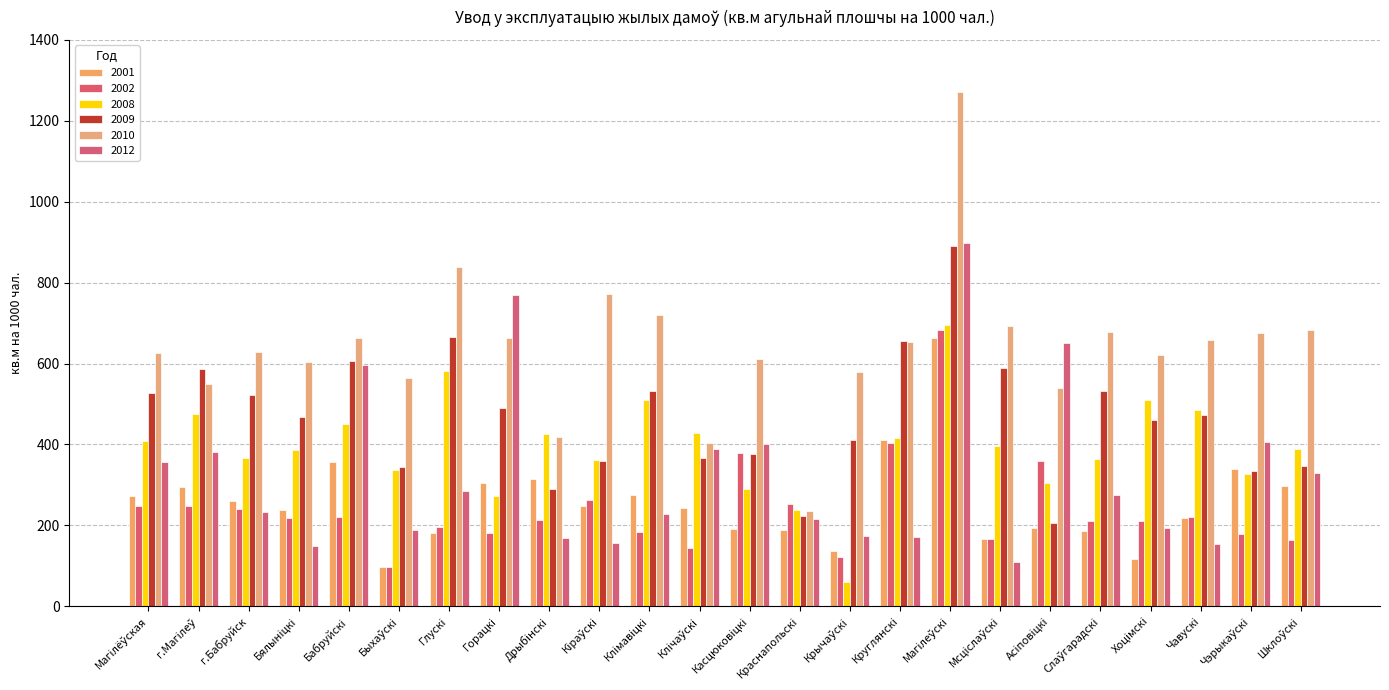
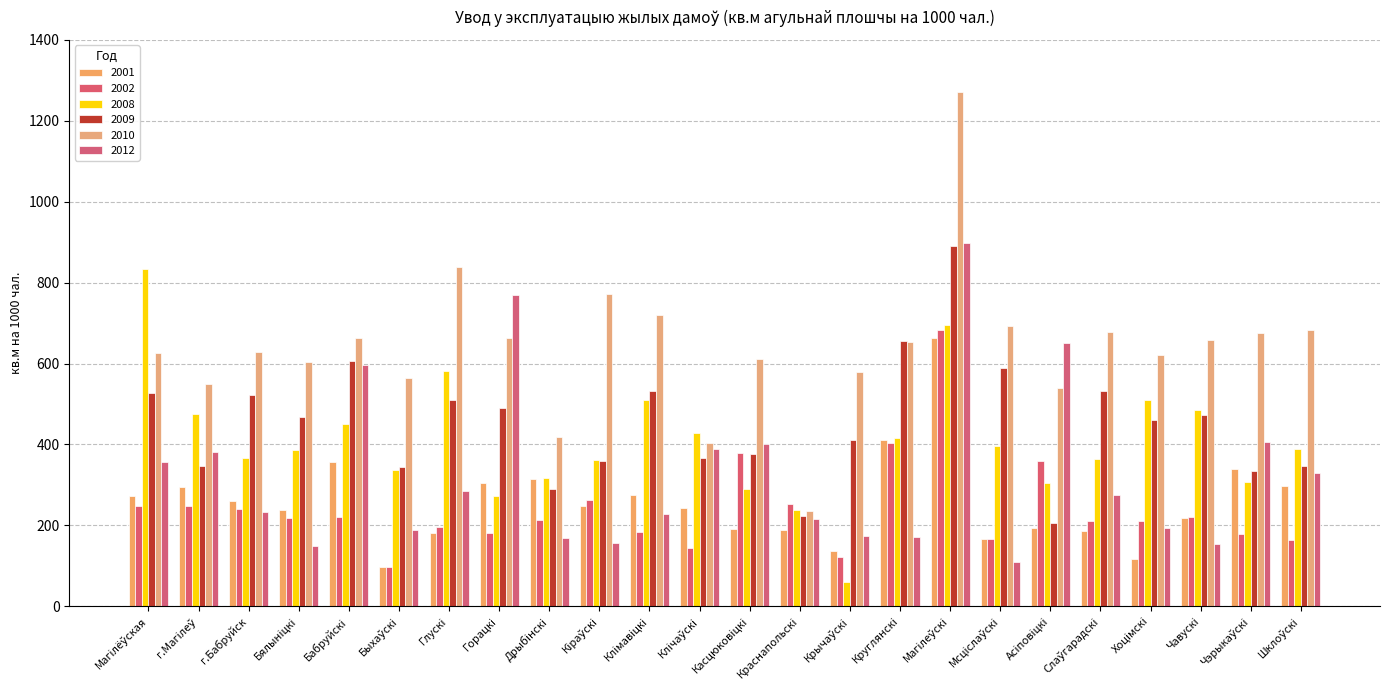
  {
    "2008": {
-     "Магiлёўская": 410,
+     "Магiлёўская": 830,
      "г.Магiлеў": 480,
      "г.Бабруйск": 370,
      "Бялыніцкі": 390,
      "Бабруйскі": 450,
      "Быхаўскі": 340,
      "Глускі": 580,
      "Горацкі": 270,
-     "Дрыбінскі": 430,
+     "Дрыбінскі": 320,
      "Кіраўскі": 360,
      "Клімавіцкі": 510,
      "Клічаўскі": 430,
      "Касцюковіцкі": 290,
      "Краснапольскі": 240,
      "Крычаўскі": 60,
      "Круглянскі": 420,
      "Магілеўскі": 700,
      "Мсціслаўскі": 400,
      "Асіповіцкі": 300,
      "Слаўгарадскі": 360,
      "Хоцімскі": 510,
      "Чавускі": 490,
-     "Чэрыкаўскі": 330,
+     "Чэрыкаўскі": 310,
      "Шклоўскі": 390
    },
    "2009": {
      "Магiлёўская": 530,
-     "г.Магiлеў": 590,
+     "г.Магiлеў": 350,
      "г.Бабруйск": 520,
      "Бялыніцкі": 470,
      "Бабруйскі": 610,
      "Быхаўскі": 340,
-     "Глускі": 670,
+     "Глускі": 510,
      "Горацкі": 490,
      "Дрыбінскі": 290,
      "Кіраўскі": 360,
      "Клімавіцкі": 530,
      "Клічаўскі": 370,
      "Касцюковіцкі": 380,
      "Краснапольскі": 220,
      "Крычаўскі": 410,
      "Круглянскі": 660,
      "Магілеўскі": 890,
      "Мсціслаўскі": 590,
      "Асіповіцкі": 210,
      "Слаўгарадскі": 530,
      "Хоцімскі": 460,
      "Чавускі": 470,
      "Чэрыкаўскі": 330,
      "Шклоўскі": 350
    }
  }
